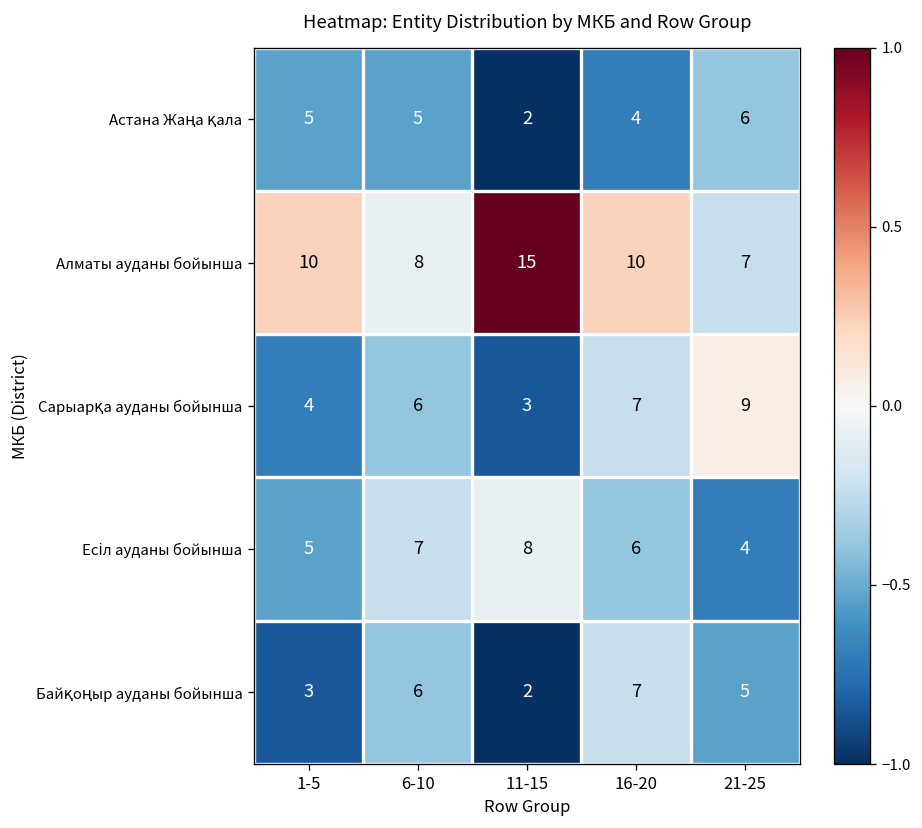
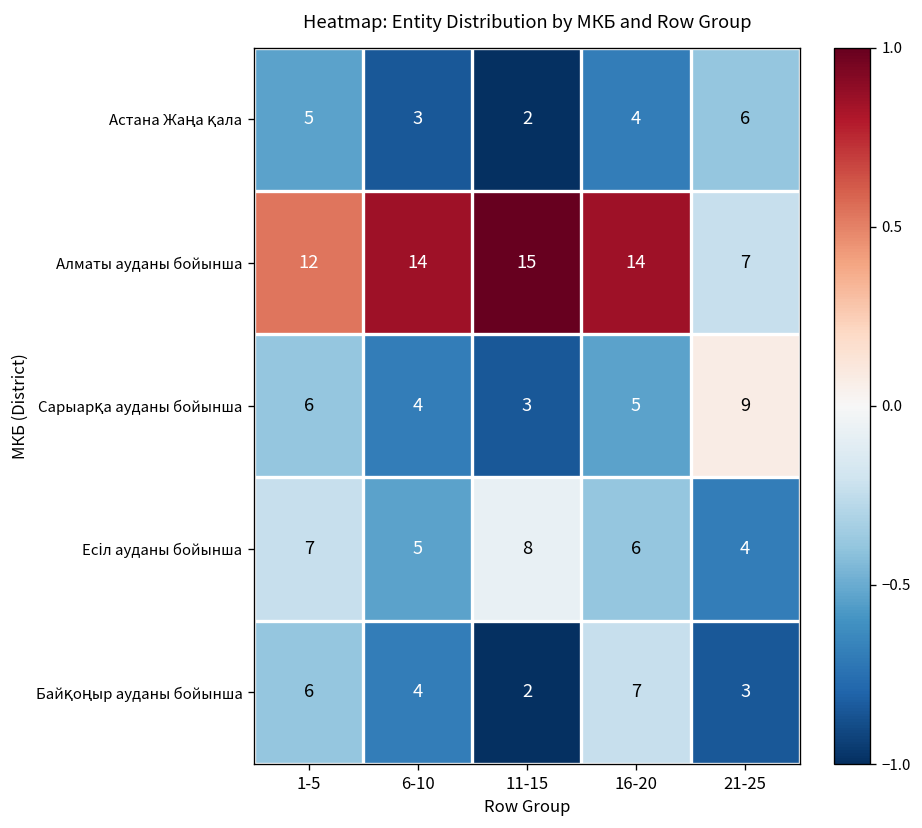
  {
    "Астана Жаңа қала": {
      "1-5": 5,
-     "6-10": 5,
+     "6-10": 3,
      "11-15": 2,
      "16-20": 4,
      "21-25": 6
    },
    "Алматы ауданы бойынша": {
-     "1-5": 10,
-     "6-10": 8,
+     "1-5": 12,
+     "6-10": 14,
      "11-15": 15,
-     "16-20": 10,
+     "16-20": 14,
      "21-25": 7
    },
    "Сарыарқа ауданы бойынша": {
-     "1-5": 4,
-     "6-10": 6,
+     "1-5": 6,
+     "6-10": 4,
      "11-15": 3,
-     "16-20": 7,
+     "16-20": 5,
      "21-25": 9
    },
    "Есіл ауданы бойынша": {
-     "1-5": 5,
-     "6-10": 7,
+     "1-5": 7,
+     "6-10": 5,
      "11-15": 8,
      "16-20": 6,
      "21-25": 4
    },
    "Байқоңыр ауданы бойынша": {
-     "1-5": 3,
-     "6-10": 6,
+     "1-5": 6,
+     "6-10": 4,
      "11-15": 2,
      "16-20": 7,
-     "21-25": 5
+     "21-25": 3
    }
  }
